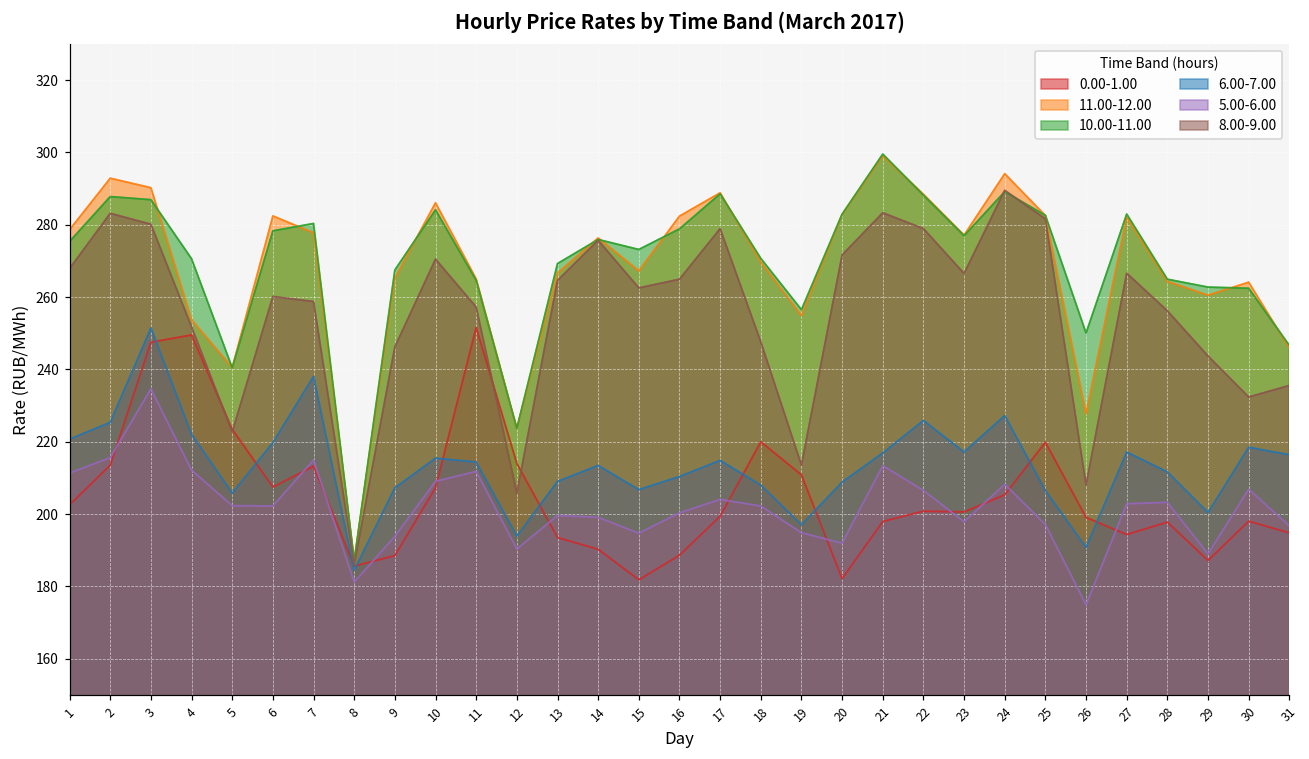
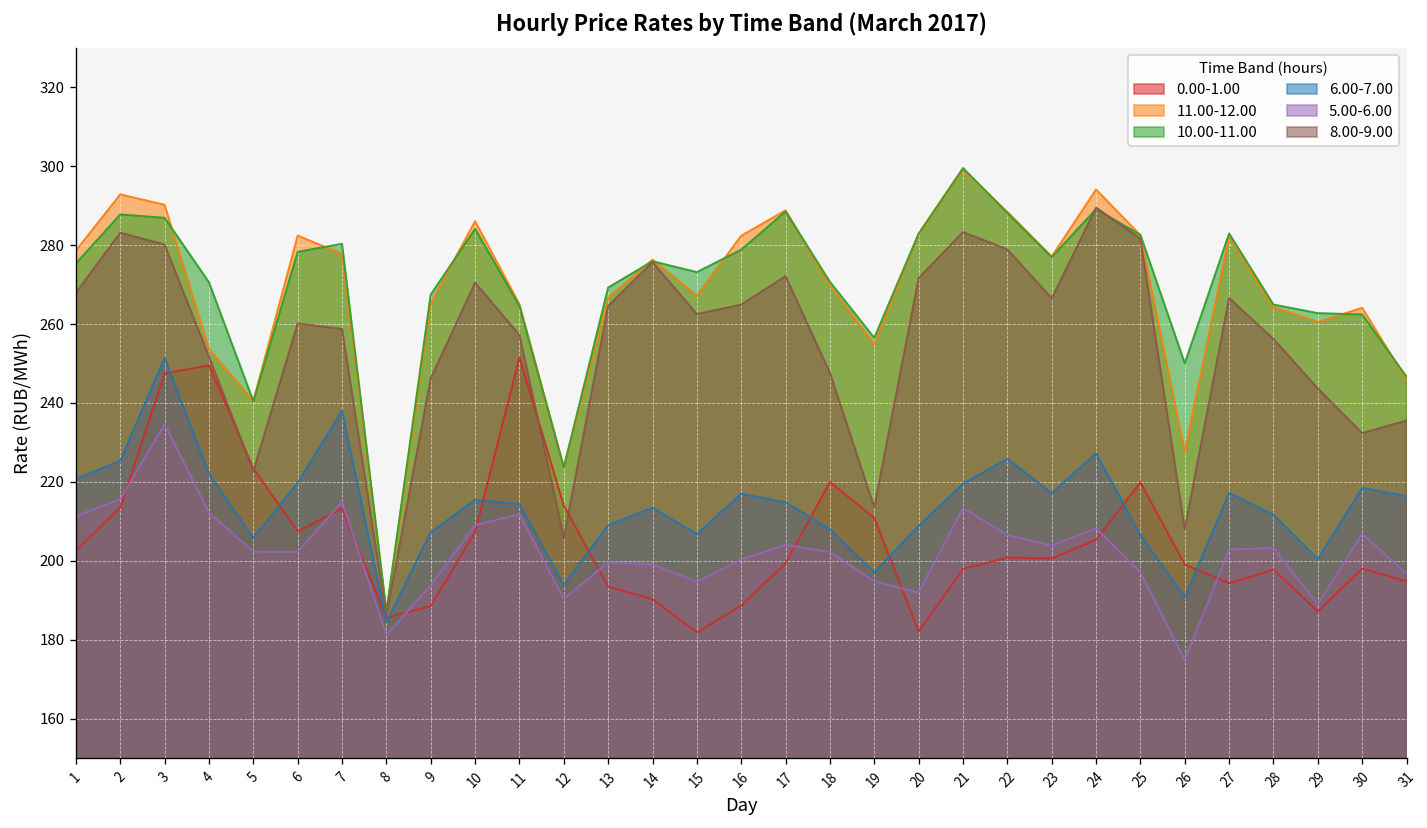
  {
    "0.00-1.00": {
      "1": 203,
      "2": 214,
      "3": 248,
      "4": 250,
      "6": 207,
      "7": 213,
      "9": 189,
      "10": 207,
      "11": 252,
      "12": 214,
      "13": 194,
      "14": 190,
      "15": 182,
      "16": 189,
      "17": 199,
      "18": 220,
      "19": 211,
      "20": 182,
      "21": 198,
      "22": 201,
      "23": 201,
      "24": 205,
      "25": 220,
      "26": 199,
      "27": 194,
      "28": 198,
      "29": 187,
      "30": 198,
      "31": 195
    },
    "11.00-12.00": {
      "1": 279,
      "2": 293,
      "3": 290,
      "4": 254,
      "6": 282,
      "7": 278,
      "9": 265,
      "10": 286,
      "13": 267,
      "15": 267,
      "16": 282,
      "18": 270,
      "19": 255,
      "24": 294,
      "26": 228,
      "27": 282,
      "29": 261,
      "30": 264,
      "31": 246
    },
    "10.00-11.00": {
      "1": 275,
      "2": 288,
      "3": 287,
      "4": 271,
      "6": 278,
      "7": 280,
      "9": 267,
      "10": 284,
      "13": 269,
      "15": 273,
      "16": 279,
      "18": 271,
      "19": 257,
      "26": 250,
      "27": 283,
      "29": 263,
      "30": 262,
      "31": 247
    },
    "6.00-7.00": {
      "1": 221,
      "2": 225,
      "3": 251,
      "4": 222,
      "5": 206,
      "6": 220,
      "7": 238,
      "8": 184,
      "9": 207,
      "10": 215,
      "11": 214,
      "12": 194,
      "13": 209,
      "14": 213,
      "15": 207,
-     "16": 210,
+     "16": 217,
      "17": 215,
      "18": 208,
      "19": 197,
      "20": 209,
-     "21": 217,
+     "21": 220,
      "22": 226,
      "23": 217,
      "24": 227,
      "25": 207,
      "26": 191,
      "27": 217,
      "28": 212,
      "29": 200,
      "30": 218,
      "31": 216
    },
    "5.00-6.00": {
      "1": 211,
      "2": 216,
      "3": 235,
      "4": 212,
      "5": 202,
      "6": 202,
      "7": 215,
      "8": 181,
      "9": 194,
      "10": 209,
      "11": 212,
      "12": 190,
      "13": 200,
      "14": 199,
      "15": 195,
      "16": 200,
      "17": 204,
      "18": 202,
      "19": 195,
      "20": 192,
      "21": 213,
      "22": 207,
-     "23": 198,
+     "23": 204,
      "24": 208,
      "25": 197,
      "26": 175,
      "27": 203,
      "28": 203,
      "29": 189,
      "30": 207,
      "31": 197
    },
    "8.00-9.00": {
      "1": 268,
      "2": 283,
      "3": 280,
      "4": 252,
      "6": 260,
      "7": 259,
      "9": 246,
      "10": 270,
      "11": 257,
      "12": 206,
      "13": 265,
      "15": 263,
      "16": 265,
-     "17": 279,
+     "17": 272,
      "18": 248,
      "19": 214,
      "20": 272,
      "21": 283,
      "22": 279,
      "23": 267,
      "25": 282,
      "26": 208,
      "27": 267,
      "28": 256,
      "29": 244,
      "30": 232,
      "31": 236
    }
  }
